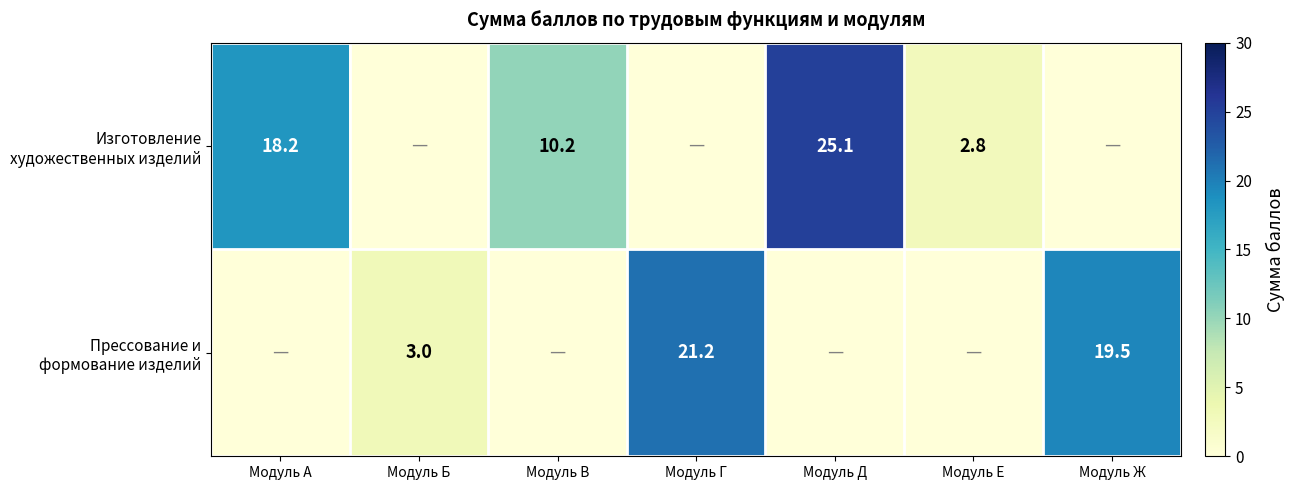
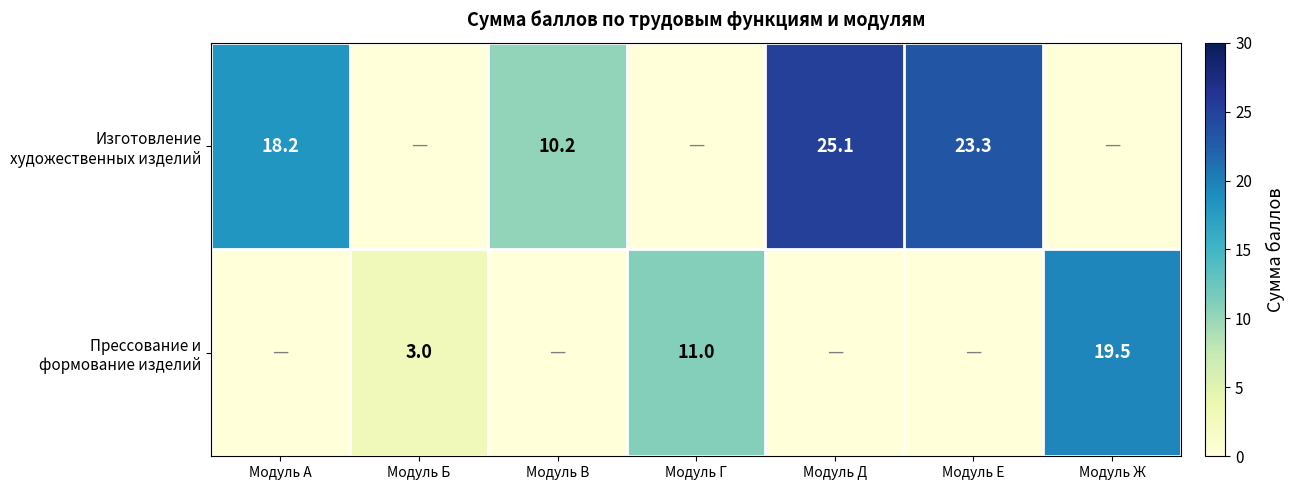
  {
    "Изготовление художественных изделий": {
      "Модуль А": 18.2,
      "Модуль В": 10.2,
      "Модуль Д": 25.1,
-     "Модуль Е": 2.8
+     "Модуль Е": 23.3
    },
    "Прессование и формование изделий": {
      "Модуль Б": 3.0,
-     "Модуль Г": 21.2,
+     "Модуль Г": 11.0,
      "Модуль Ж": 19.5
    }
  }
